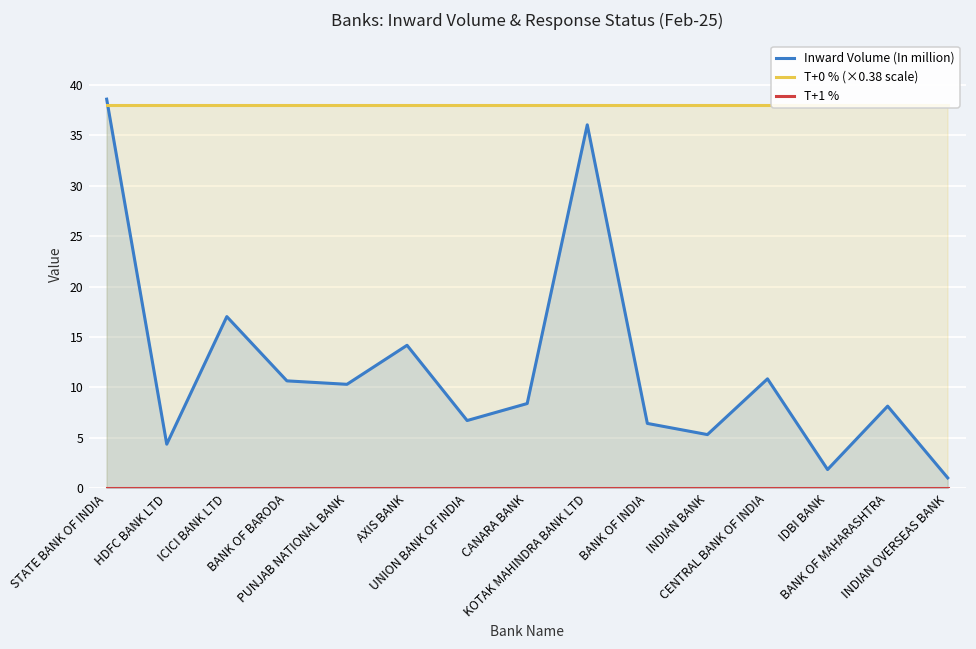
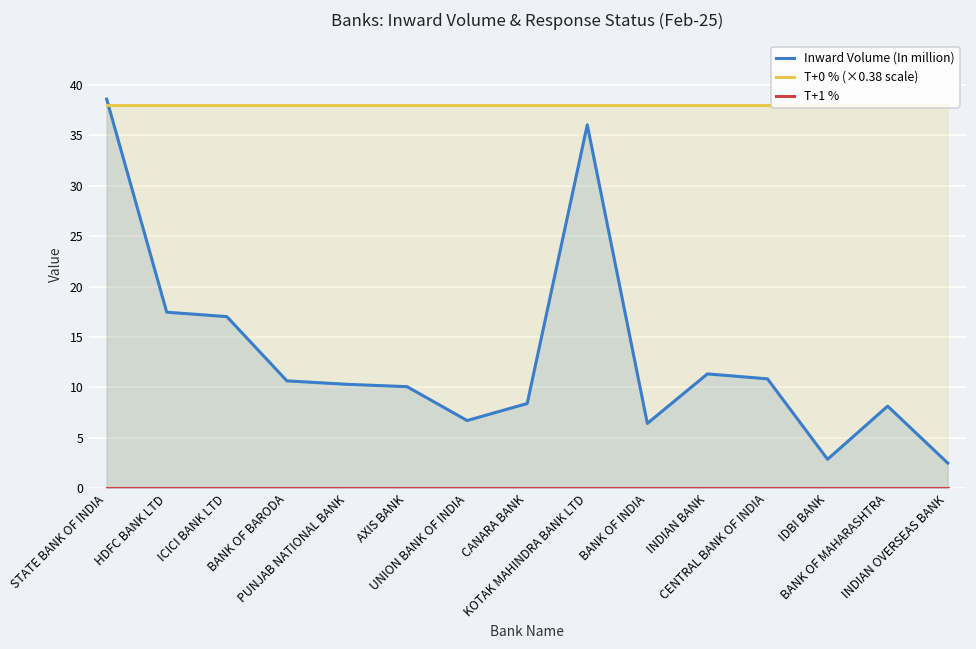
  {
    "Inward Volume (In million)": {
      "STATE BANK OF INDIA": 39,
-     "HDFC BANK LTD": 4,
+     "HDFC BANK LTD": 17,
      "ICICI BANK LTD": 17,
      "BANK OF BARODA": 11,
      "PUNJAB NATIONAL BANK": 10,
-     "AXIS BANK": 14,
+     "AXIS BANK": 10,
      "UNION BANK OF INDIA": 7,
      "CANARA BANK": 8,
      "KOTAK MAHINDRA BANK LTD": 36,
      "BANK OF INDIA": 6,
-     "INDIAN BANK": 5,
+     "INDIAN BANK": 11,
      "CENTRAL BANK OF INDIA": 11,
-     "IDBI BANK": 2,
+     "IDBI BANK": 3,
      "BANK OF MAHARASHTRA": 8,
-     "INDIAN OVERSEAS BANK": 1
+     "INDIAN OVERSEAS BANK": 2
    },
    "T+0 % (×0.38 scale)": {
      "STATE BANK OF INDIA": 38,
      "HDFC BANK LTD": 38,
      "ICICI BANK LTD": 38,
      "BANK OF BARODA": 38,
      "PUNJAB NATIONAL BANK": 38,
      "AXIS BANK": 38,
      "UNION BANK OF INDIA": 38,
      "CANARA BANK": 38,
      "KOTAK MAHINDRA BANK LTD": 38,
      "BANK OF INDIA": 38,
      "INDIAN BANK": 38,
      "CENTRAL BANK OF INDIA": 38,
      "IDBI BANK": 38,
      "BANK OF MAHARASHTRA": 38,
      "INDIAN OVERSEAS BANK": 38
    },
    "T+1 %": {
      "STATE BANK OF INDIA": 0,
      "HDFC BANK LTD": 0,
      "ICICI BANK LTD": 0,
      "BANK OF BARODA": 0,
      "PUNJAB NATIONAL BANK": 0,
      "AXIS BANK": 0,
      "UNION BANK OF INDIA": 0,
      "CANARA BANK": 0,
      "KOTAK MAHINDRA BANK LTD": 0,
      "BANK OF INDIA": 0,
      "INDIAN BANK": 0,
      "CENTRAL BANK OF INDIA": 0,
      "IDBI BANK": 0,
      "BANK OF MAHARASHTRA": 0,
      "INDIAN OVERSEAS BANK": 0
    }
  }
